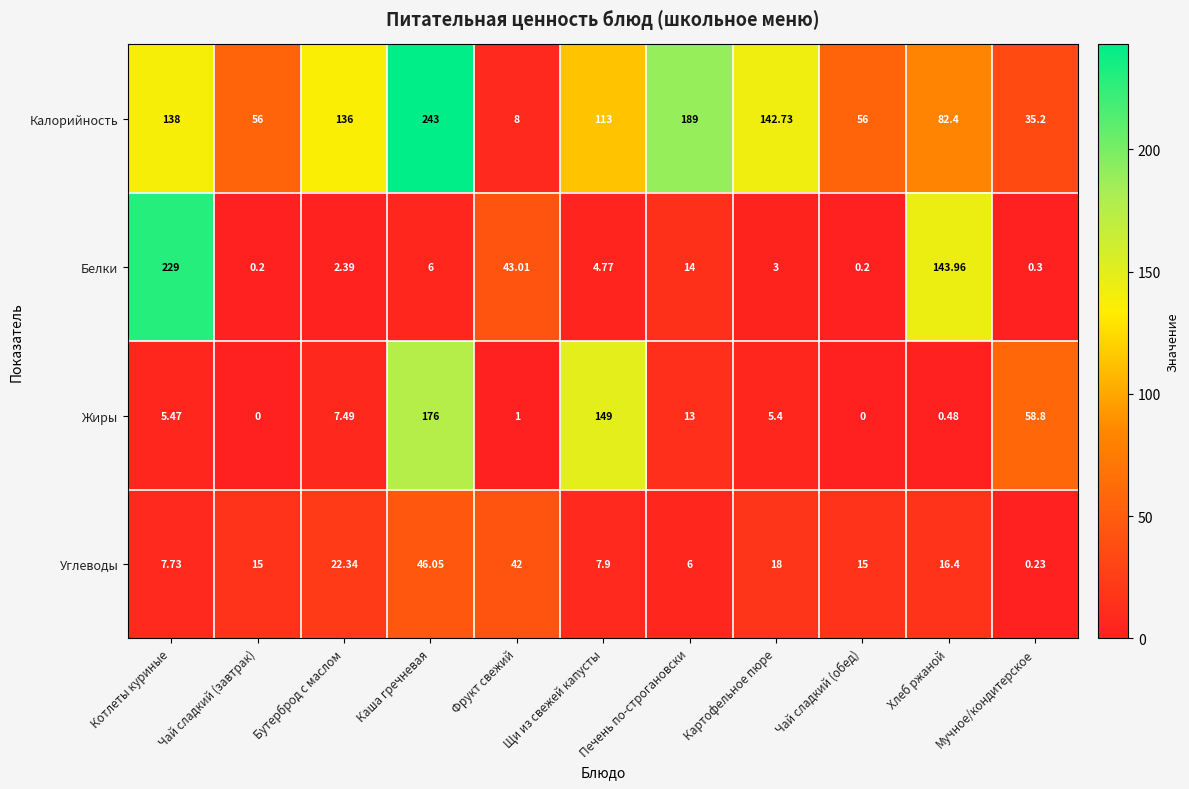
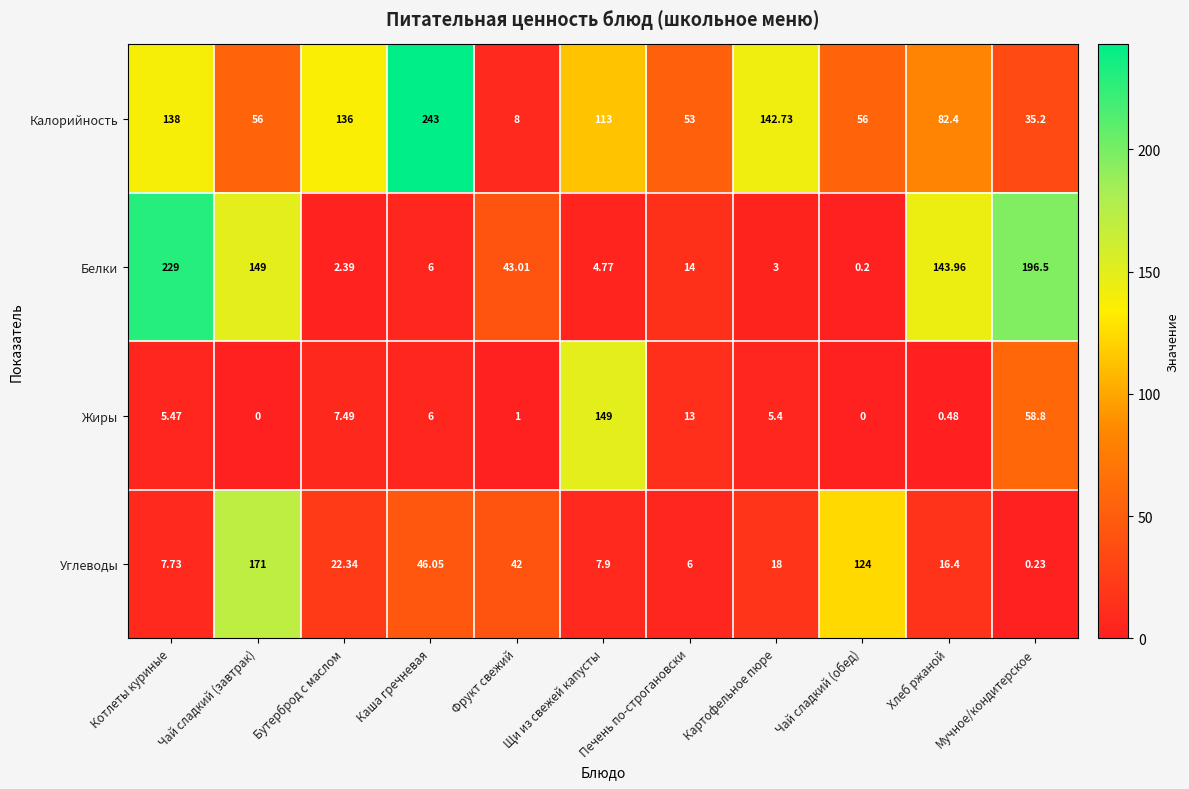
  {
    "Калорийность": {
      "Котлеты куриные": 138,
      "Чай сладкий (завтрак)": 56,
      "Бутерброд с маслом": 136,
      "Каша гречневая": 243,
      "Фрукт свежий": 8,
      "Щи из свежей капусты": 113,
-     "Печень по-строгановски": 189,
+     "Печень по-строгановски": 53,
      "Картофельное пюре": 142.73,
      "Чай сладкий (обед)": 56,
      "Хлеб ржаной": 82.4,
      "Мучное/кондитерское": 35.2
    },
    "Белки": {
      "Котлеты куриные": 229,
-     "Чай сладкий (завтрак)": 0.2,
+     "Чай сладкий (завтрак)": 149,
      "Бутерброд с маслом": 2.39,
      "Каша гречневая": 6,
      "Фрукт свежий": 43.01,
      "Щи из свежей капусты": 4.77,
      "Печень по-строгановски": 14,
      "Картофельное пюре": 3,
      "Чай сладкий (обед)": 0.2,
      "Хлеб ржаной": 143.96,
-     "Мучное/кондитерское": 0.3
+     "Мучное/кондитерское": 196.5
    },
    "Жиры": {
      "Котлеты куриные": 5.47,
      "Чай сладкий (завтрак)": 0,
      "Бутерброд с маслом": 7.49,
-     "Каша гречневая": 176,
+     "Каша гречневая": 6,
      "Фрукт свежий": 1,
      "Щи из свежей капусты": 149,
      "Печень по-строгановски": 13,
      "Картофельное пюре": 5.4,
      "Чай сладкий (обед)": 0,
      "Хлеб ржаной": 0.48,
      "Мучное/кондитерское": 58.8
    },
    "Углеводы": {
      "Котлеты куриные": 7.73,
-     "Чай сладкий (завтрак)": 15,
+     "Чай сладкий (завтрак)": 171,
      "Бутерброд с маслом": 22.34,
      "Каша гречневая": 46.05,
      "Фрукт свежий": 42,
      "Щи из свежей капусты": 7.9,
      "Печень по-строгановски": 6,
      "Картофельное пюре": 18,
-     "Чай сладкий (обед)": 15,
+     "Чай сладкий (обед)": 124,
      "Хлеб ржаной": 16.4,
      "Мучное/кондитерское": 0.23
    }
  }
